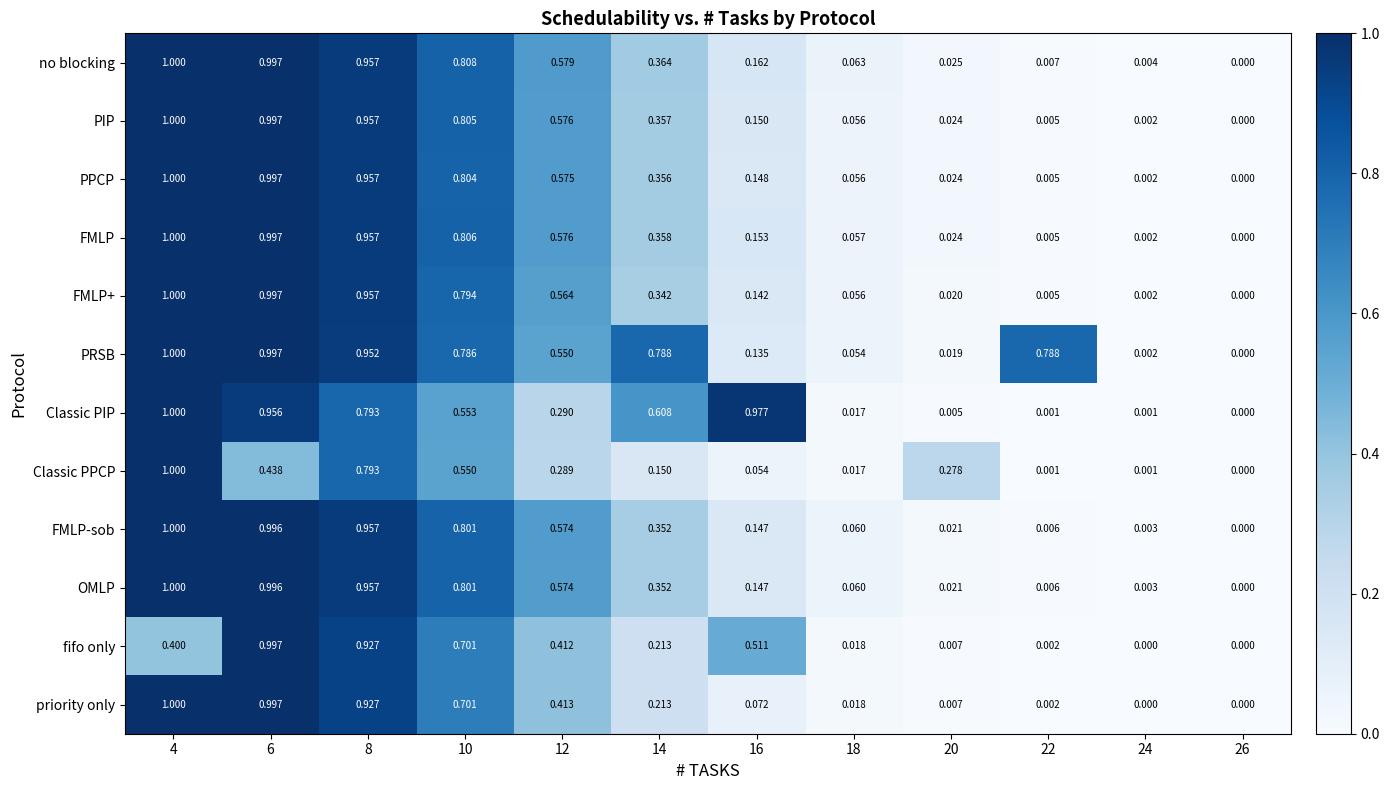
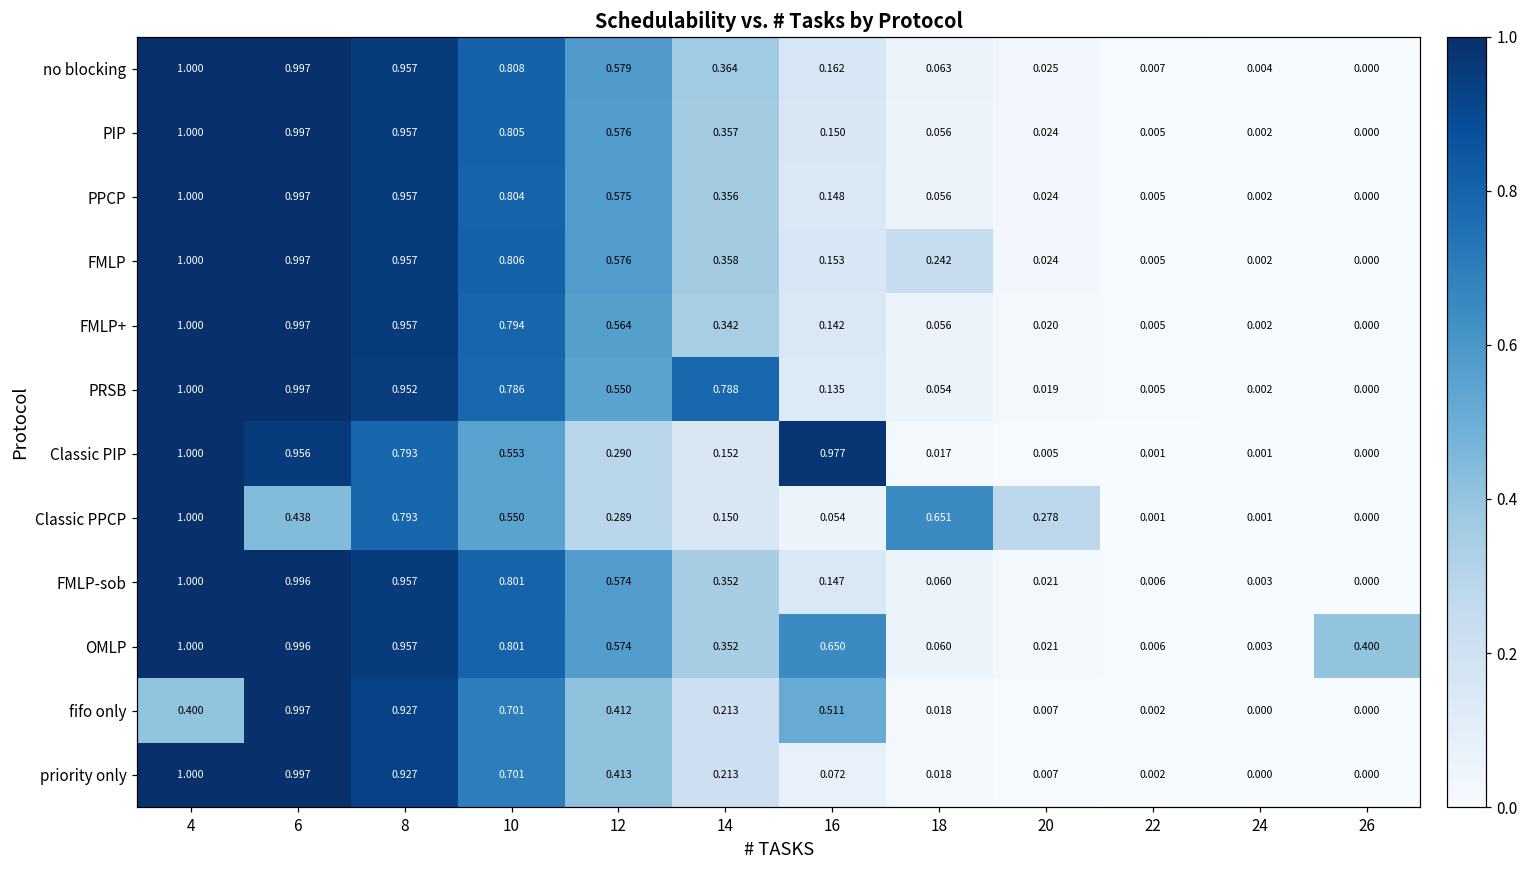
  {
    "no blocking": {
      "4": 1.000,
      "6": 0.997,
      "8": 0.957,
      "10": 0.808,
      "12": 0.579,
      "14": 0.364,
      "16": 0.162,
      "18": 0.063,
      "20": 0.025,
      "22": 0.007,
      "24": 0.004,
      "26": 0.000
    },
    "PIP": {
      "4": 1.000,
      "6": 0.997,
      "8": 0.957,
      "10": 0.805,
      "12": 0.576,
      "14": 0.357,
      "16": 0.150,
      "18": 0.056,
      "20": 0.024,
      "22": 0.005,
      "24": 0.002,
      "26": 0.000
    },
    "PPCP": {
      "4": 1.000,
      "6": 0.997,
      "8": 0.957,
      "10": 0.804,
      "12": 0.575,
      "14": 0.356,
      "16": 0.148,
      "18": 0.056,
      "20": 0.024,
      "22": 0.005,
      "24": 0.002,
      "26": 0.000
    },
    "FMLP": {
      "4": 1.000,
      "6": 0.997,
      "8": 0.957,
      "10": 0.806,
      "12": 0.576,
      "14": 0.358,
      "16": 0.153,
-     "18": 0.057,
+     "18": 0.242,
      "20": 0.024,
      "22": 0.005,
      "24": 0.002,
      "26": 0.000
    },
    "FMLP+": {
      "4": 1.000,
      "6": 0.997,
      "8": 0.957,
      "10": 0.794,
      "12": 0.564,
      "14": 0.342,
      "16": 0.142,
      "18": 0.056,
      "20": 0.020,
      "22": 0.005,
      "24": 0.002,
      "26": 0.000
    },
    "PRSB": {
      "4": 1.000,
      "6": 0.997,
      "8": 0.952,
      "10": 0.786,
      "12": 0.550,
      "14": 0.788,
      "16": 0.135,
      "18": 0.054,
      "20": 0.019,
-     "22": 0.788,
+     "22": 0.005,
      "24": 0.002,
      "26": 0.000
    },
    "Classic PIP": {
      "4": 1.000,
      "6": 0.956,
      "8": 0.793,
      "10": 0.553,
      "12": 0.290,
-     "14": 0.608,
+     "14": 0.152,
      "16": 0.977,
      "18": 0.017,
      "20": 0.005,
      "22": 0.001,
      "24": 0.001,
      "26": 0.000
    },
    "Classic PPCP": {
      "4": 1.000,
      "6": 0.438,
      "8": 0.793,
      "10": 0.550,
      "12": 0.289,
      "14": 0.150,
      "16": 0.054,
-     "18": 0.017,
+     "18": 0.651,
      "20": 0.278,
      "22": 0.001,
      "24": 0.001,
      "26": 0.000
    },
    "FMLP-sob": {
      "4": 1.000,
      "6": 0.996,
      "8": 0.957,
      "10": 0.801,
      "12": 0.574,
      "14": 0.352,
      "16": 0.147,
      "18": 0.060,
      "20": 0.021,
      "22": 0.006,
      "24": 0.003,
      "26": 0.000
    },
    "OMLP": {
      "4": 1.000,
      "6": 0.996,
      "8": 0.957,
      "10": 0.801,
      "12": 0.574,
      "14": 0.352,
-     "16": 0.147,
+     "16": 0.650,
      "18": 0.060,
      "20": 0.021,
      "22": 0.006,
      "24": 0.003,
-     "26": 0.000
+     "26": 0.400
    },
    "fifo only": {
      "4": 0.400,
      "6": 0.997,
      "8": 0.927,
      "10": 0.701,
      "12": 0.412,
      "14": 0.213,
      "16": 0.511,
      "18": 0.018,
      "20": 0.007,
      "22": 0.002,
      "24": 0.000,
      "26": 0.000
    },
    "priority only": {
      "4": 1.000,
      "6": 0.997,
      "8": 0.927,
      "10": 0.701,
      "12": 0.413,
      "14": 0.213,
      "16": 0.072,
      "18": 0.018,
      "20": 0.007,
      "22": 0.002,
      "24": 0.000,
      "26": 0.000
    }
  }
